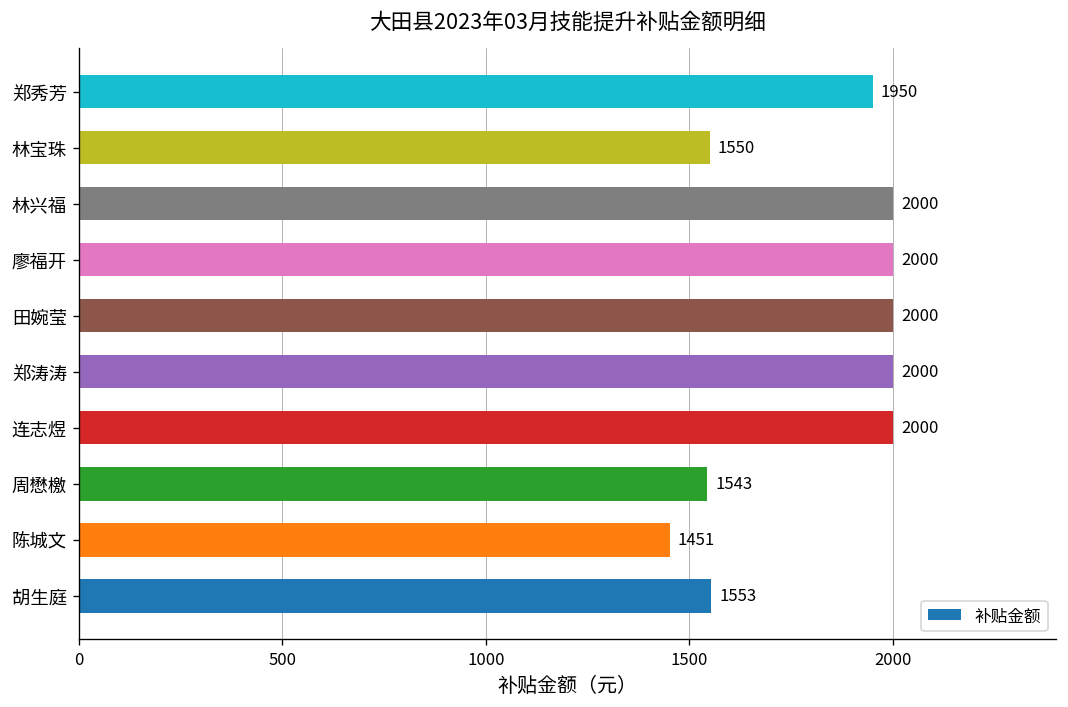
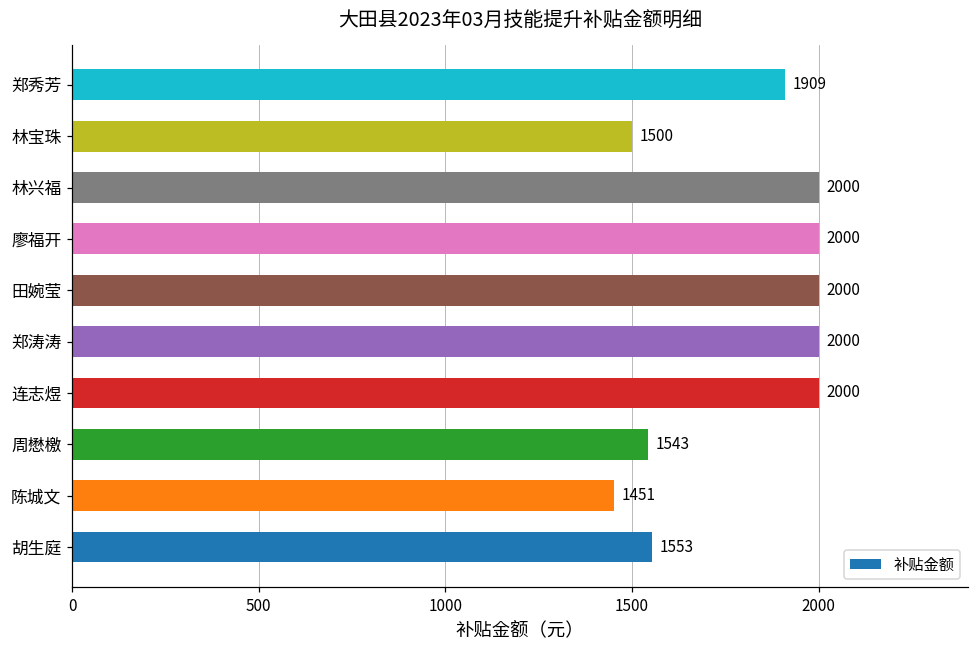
  {
-   "郑秀芳": 1950,
-   "林宝珠": 1550,
+   "郑秀芳": 1909,
+   "林宝珠": 1500,
    "林兴福": 2000,
    "廖福开": 2000,
    "田婉莹": 2000,
    "郑涛涛": 2000,
    "连志煜": 2000,
    "周懋檄": 1543,
    "陈城文": 1451,
    "胡生庭": 1553
  }
